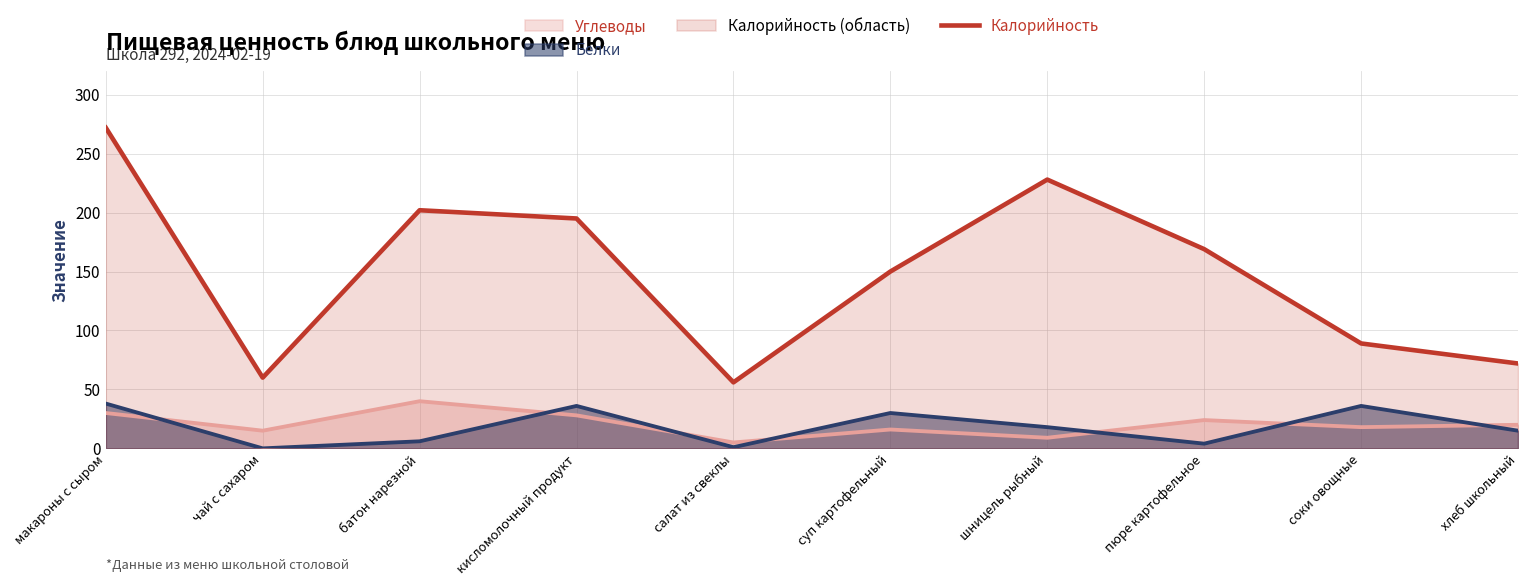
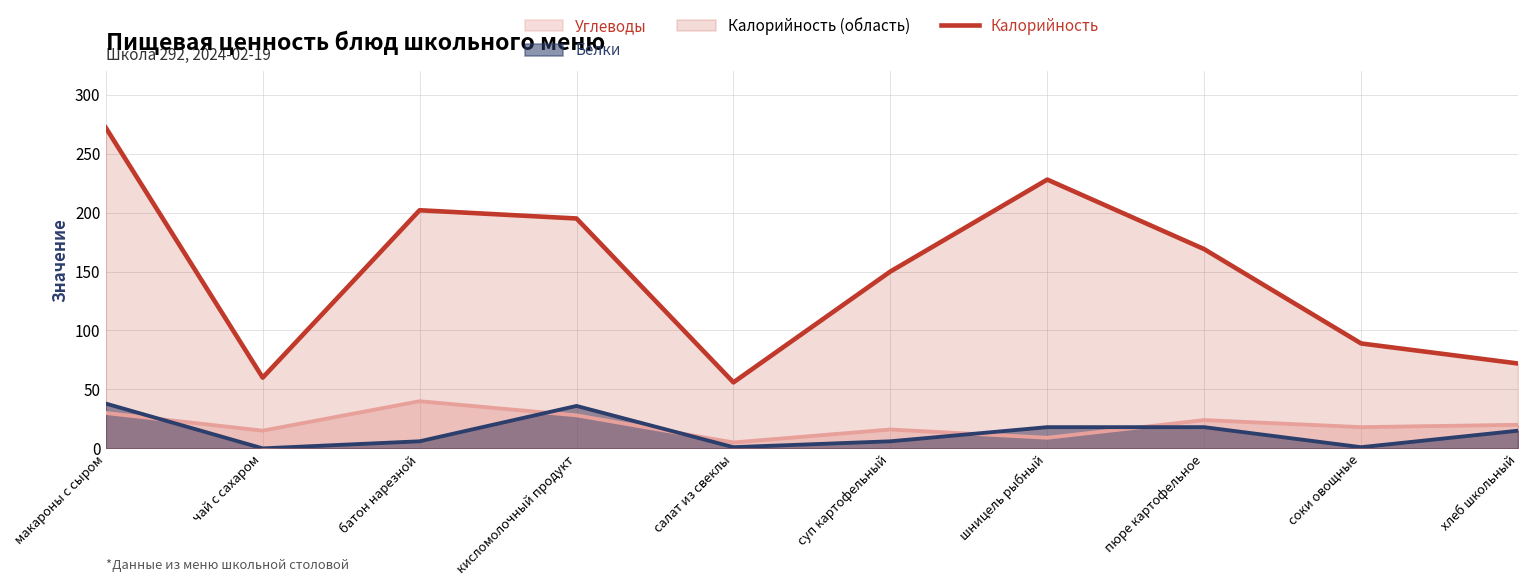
  {
    "Белки": {
      "макароны с сыром": 38,
      "чай с сахаром": 0,
      "батон нарезной": 6,
      "кисломолочный продукт": 36,
      "салат из свеклы": 1,
-     "суп картофельный": 30,
+     "суп картофельный": 6,
      "шницель рыбный": 18,
-     "пюре картофельное": 4,
-     "соки овощные": 36,
+     "пюре картофельное": 18,
+     "соки овощные": 1,
      "хлеб школьный": 15
    }
  }
